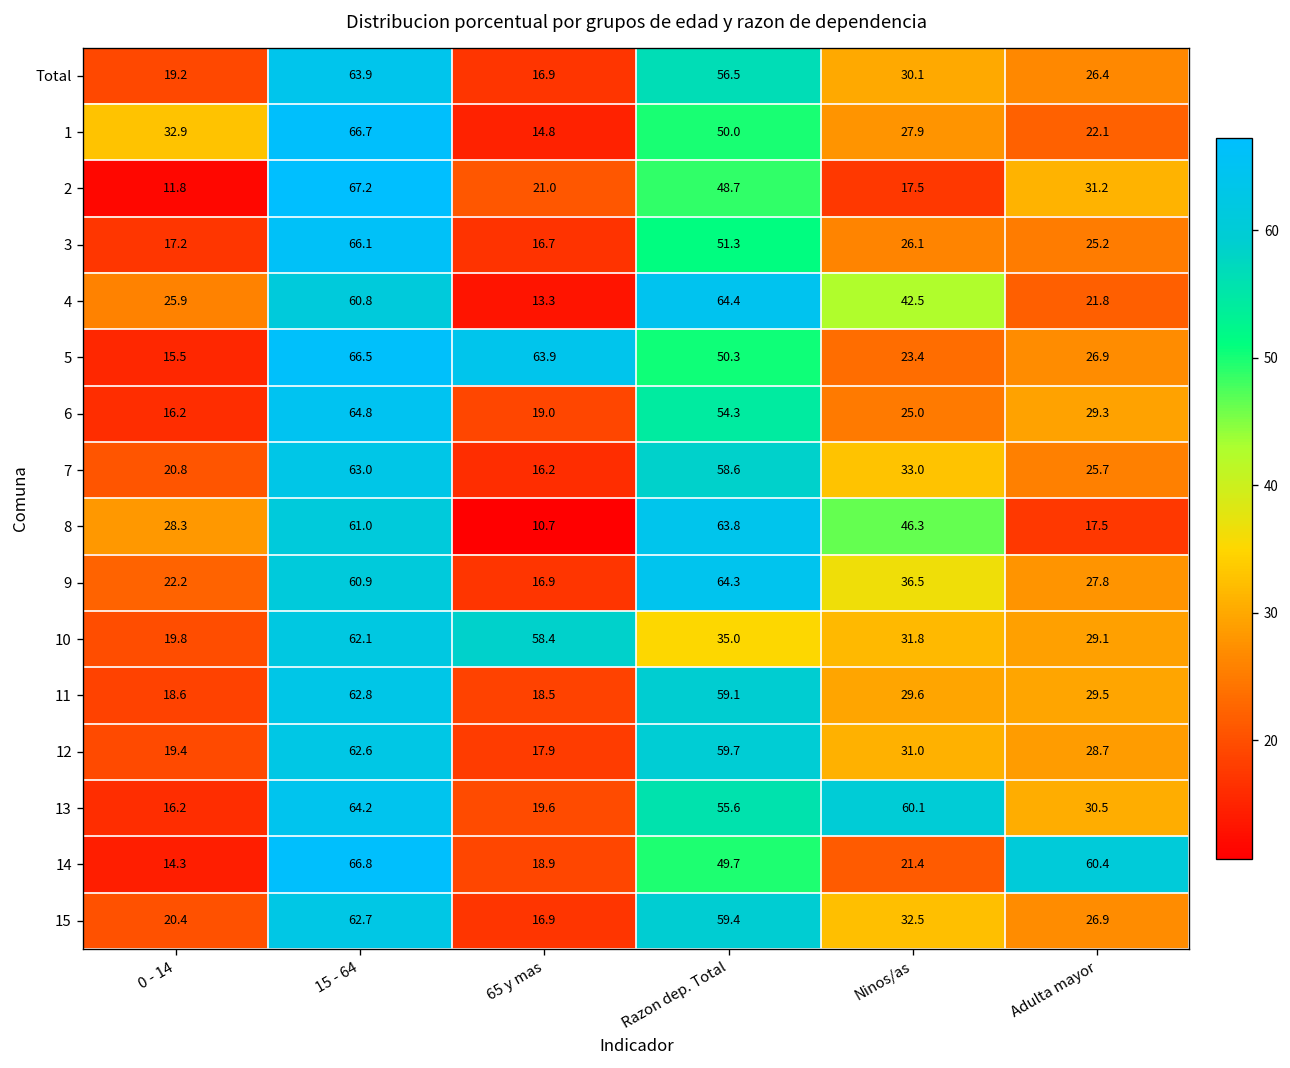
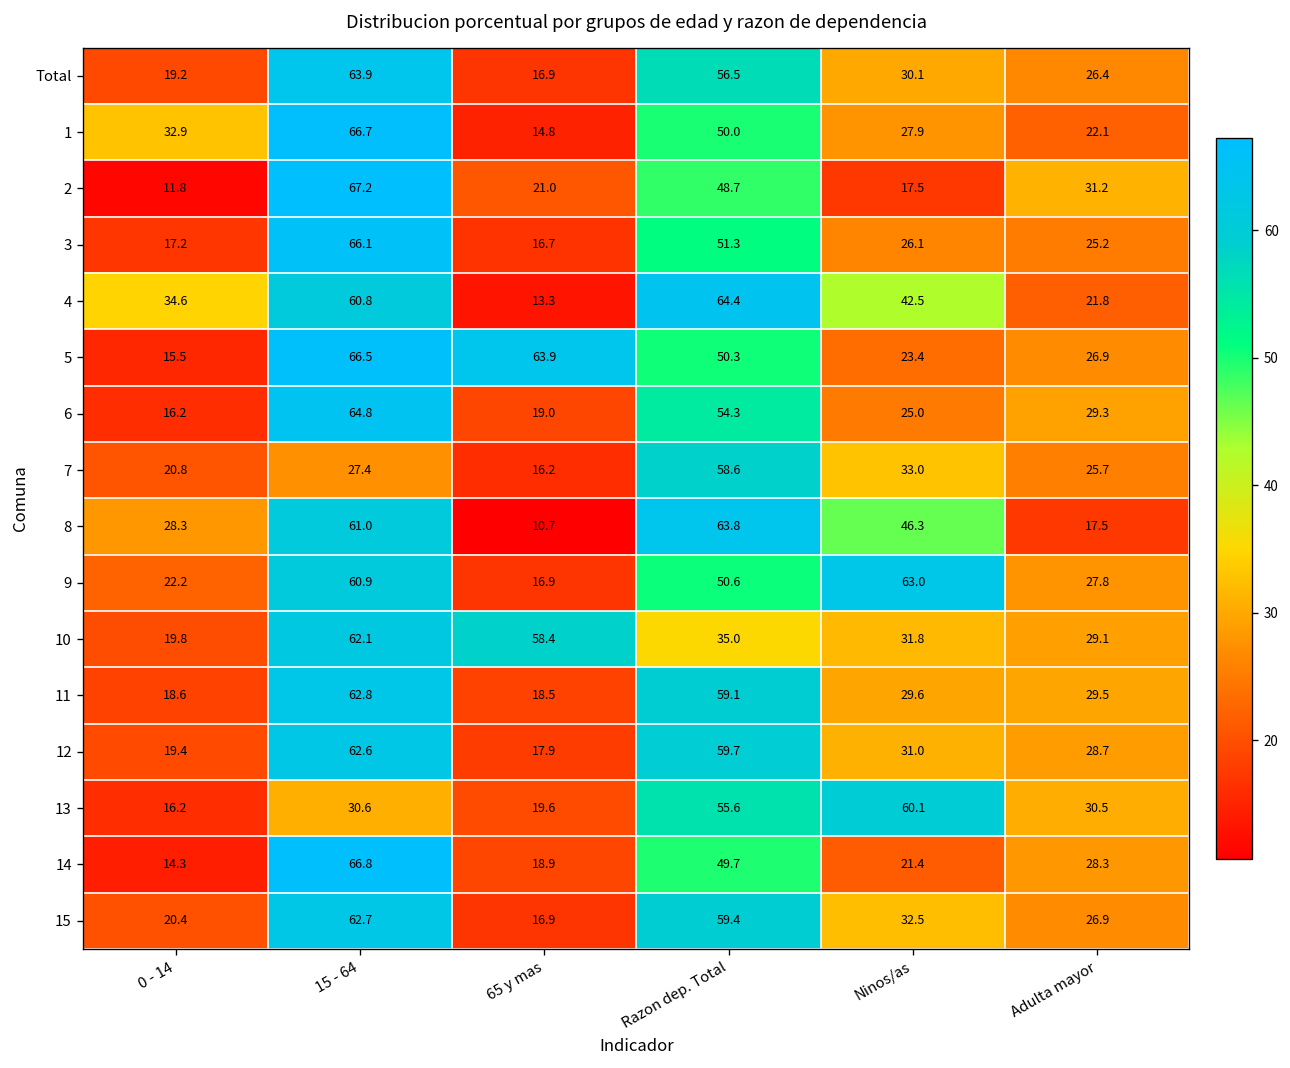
  {
    "Total": {
      "0 - 14": 19.2,
      "15 - 64": 63.9,
      "65 y mas": 16.9,
      "Razon dep. Total": 56.5,
      "Ninos/as": 30.1,
      "Adulta mayor": 26.4
    },
    "1": {
      "0 - 14": 32.9,
      "15 - 64": 66.7,
      "65 y mas": 14.8,
      "Razon dep. Total": 50.0,
      "Ninos/as": 27.9,
      "Adulta mayor": 22.1
    },
    "2": {
      "0 - 14": 11.8,
      "15 - 64": 67.2,
      "65 y mas": 21.0,
      "Razon dep. Total": 48.7,
      "Ninos/as": 17.5,
      "Adulta mayor": 31.2
    },
    "3": {
      "0 - 14": 17.2,
      "15 - 64": 66.1,
      "65 y mas": 16.7,
      "Razon dep. Total": 51.3,
      "Ninos/as": 26.1,
      "Adulta mayor": 25.2
    },
    "4": {
-     "0 - 14": 25.9,
+     "0 - 14": 34.6,
      "15 - 64": 60.8,
      "65 y mas": 13.3,
      "Razon dep. Total": 64.4,
      "Ninos/as": 42.5,
      "Adulta mayor": 21.8
    },
    "5": {
      "0 - 14": 15.5,
      "15 - 64": 66.5,
      "65 y mas": 63.9,
      "Razon dep. Total": 50.3,
      "Ninos/as": 23.4,
      "Adulta mayor": 26.9
    },
    "6": {
      "0 - 14": 16.2,
      "15 - 64": 64.8,
      "65 y mas": 19.0,
      "Razon dep. Total": 54.3,
      "Ninos/as": 25.0,
      "Adulta mayor": 29.3
    },
    "7": {
      "0 - 14": 20.8,
-     "15 - 64": 63.0,
+     "15 - 64": 27.4,
      "65 y mas": 16.2,
      "Razon dep. Total": 58.6,
      "Ninos/as": 33.0,
      "Adulta mayor": 25.7
    },
    "8": {
      "0 - 14": 28.3,
      "15 - 64": 61.0,
      "65 y mas": 10.7,
      "Razon dep. Total": 63.8,
      "Ninos/as": 46.3,
      "Adulta mayor": 17.5
    },
    "9": {
      "0 - 14": 22.2,
      "15 - 64": 60.9,
      "65 y mas": 16.9,
-     "Razon dep. Total": 64.3,
-     "Ninos/as": 36.5,
+     "Razon dep. Total": 50.6,
+     "Ninos/as": 63.0,
      "Adulta mayor": 27.8
    },
    "10": {
      "0 - 14": 19.8,
      "15 - 64": 62.1,
      "65 y mas": 58.4,
      "Razon dep. Total": 35.0,
      "Ninos/as": 31.8,
      "Adulta mayor": 29.1
    },
    "11": {
      "0 - 14": 18.6,
      "15 - 64": 62.8,
      "65 y mas": 18.5,
      "Razon dep. Total": 59.1,
      "Ninos/as": 29.6,
      "Adulta mayor": 29.5
    },
    "12": {
      "0 - 14": 19.4,
      "15 - 64": 62.6,
      "65 y mas": 17.9,
      "Razon dep. Total": 59.7,
      "Ninos/as": 31.0,
      "Adulta mayor": 28.7
    },
    "13": {
      "0 - 14": 16.2,
-     "15 - 64": 64.2,
+     "15 - 64": 30.6,
      "65 y mas": 19.6,
      "Razon dep. Total": 55.6,
      "Ninos/as": 60.1,
      "Adulta mayor": 30.5
    },
    "14": {
      "0 - 14": 14.3,
      "15 - 64": 66.8,
      "65 y mas": 18.9,
      "Razon dep. Total": 49.7,
      "Ninos/as": 21.4,
-     "Adulta mayor": 60.4
+     "Adulta mayor": 28.3
    },
    "15": {
      "0 - 14": 20.4,
      "15 - 64": 62.7,
      "65 y mas": 16.9,
      "Razon dep. Total": 59.4,
      "Ninos/as": 32.5,
      "Adulta mayor": 26.9
    }
  }
